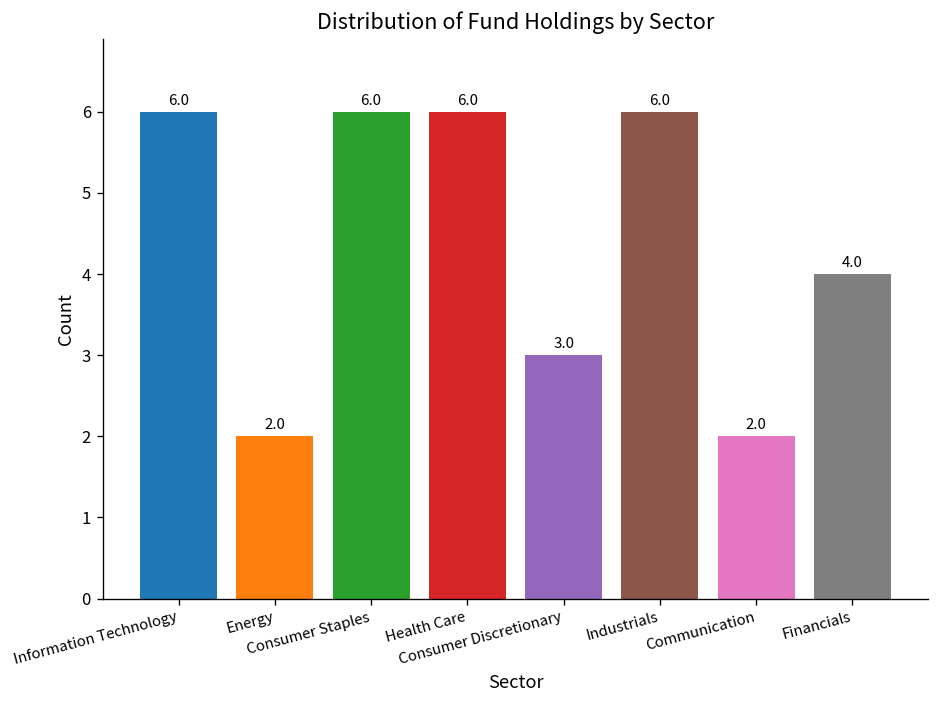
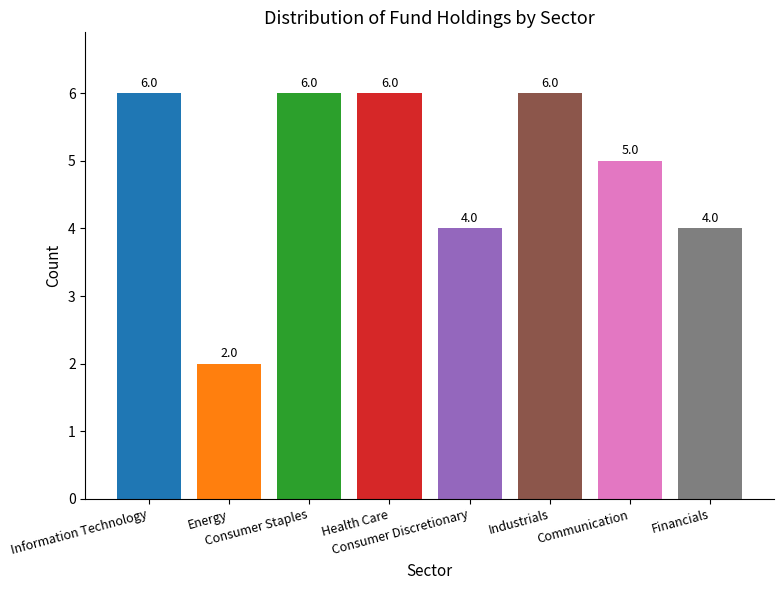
  {
    "Information Technology": 6.0,
    "Energy": 2.0,
    "Consumer Staples": 6.0,
    "Health Care": 6.0,
-   "Consumer Discretionary": 3.0,
+   "Consumer Discretionary": 4.0,
    "Industrials": 6.0,
-   "Communication": 2.0,
+   "Communication": 5.0,
    "Financials": 4.0
  }
